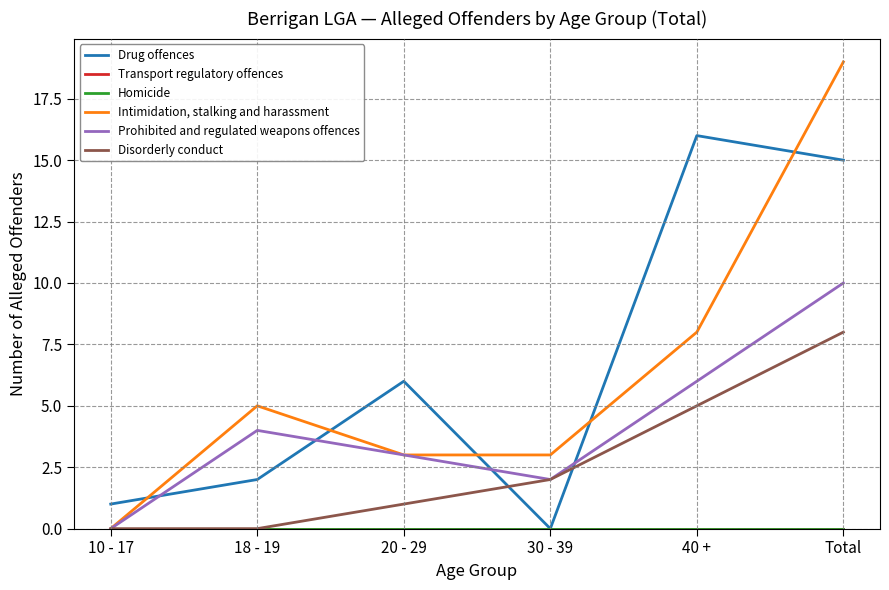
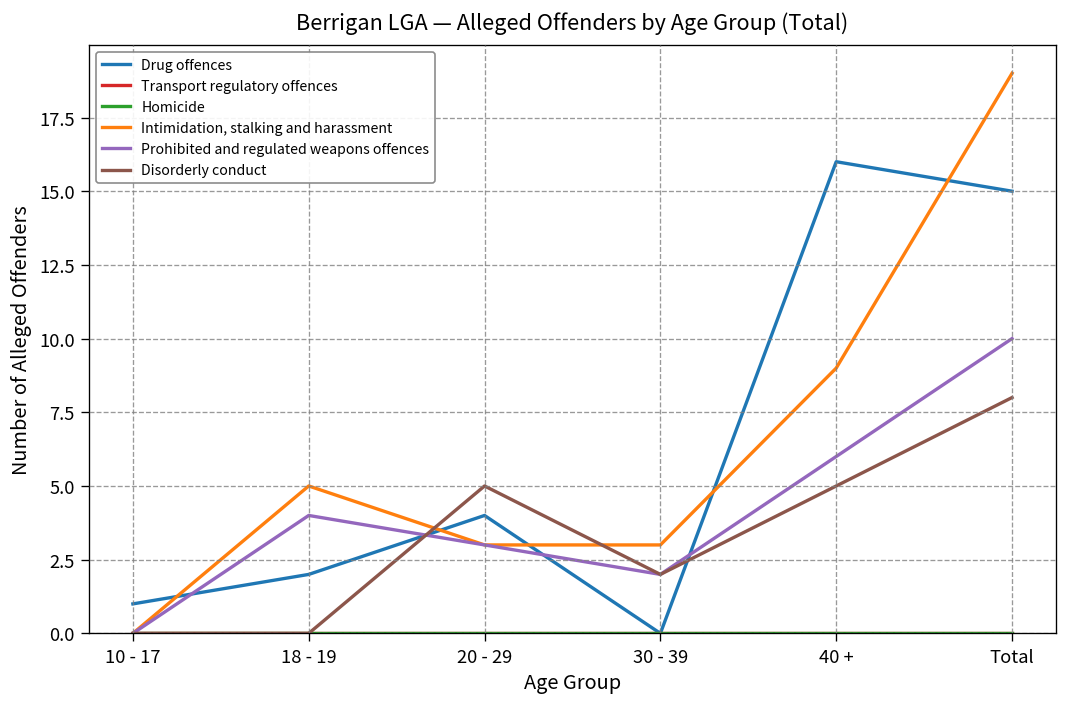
  {
    "Drug offences": {
      "10 - 17": 1,
      "18 - 19": 2,
-     "20 - 29": 6,
+     "20 - 29": 4,
      "40 +": 16,
      "Total": 15
    },
    "Homicide": {
      "20 - 29": 0,
      "40 +": 0,
      "Total": 0
    },
    "Intimidation, stalking and harassment": {
      "18 - 19": 5,
      "30 - 39": 3,
-     "40 +": 8,
+     "40 +": 9,
      "Total": 19
    },
    "Prohibited and regulated weapons offences": {
      "18 - 19": 4,
      "40 +": 6,
      "Total": 10
    },
    "Disorderly conduct": {
-     "20 - 29": 1,
+     "20 - 29": 5,
      "40 +": 5,
      "Total": 8
    }
  }
